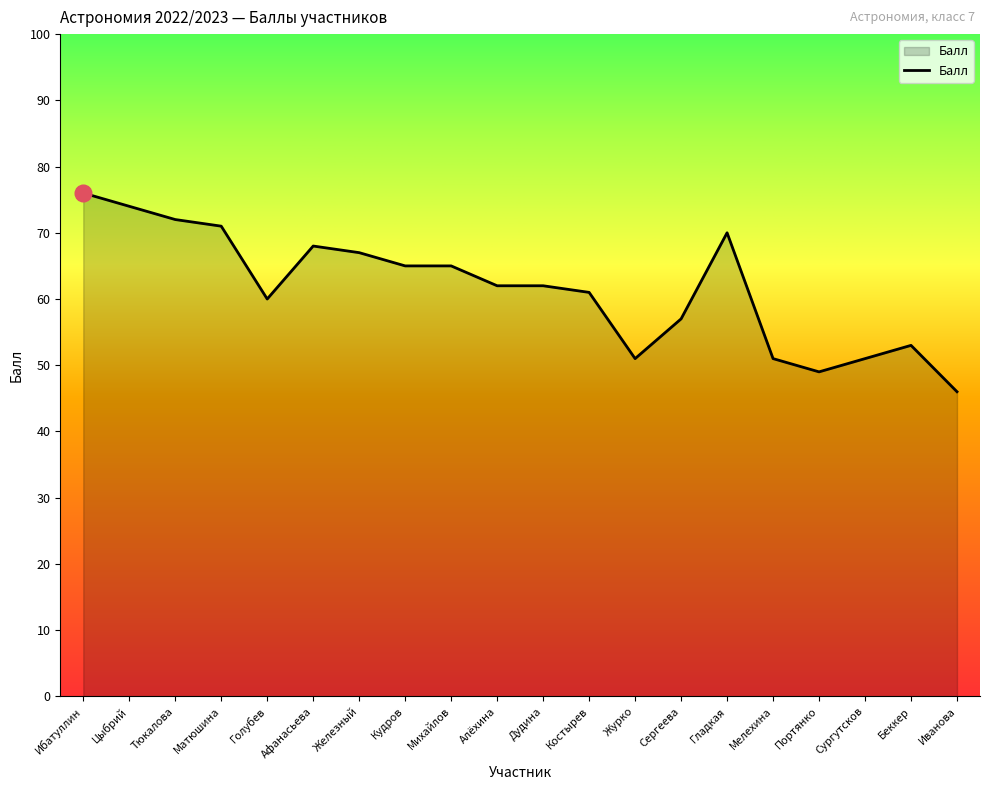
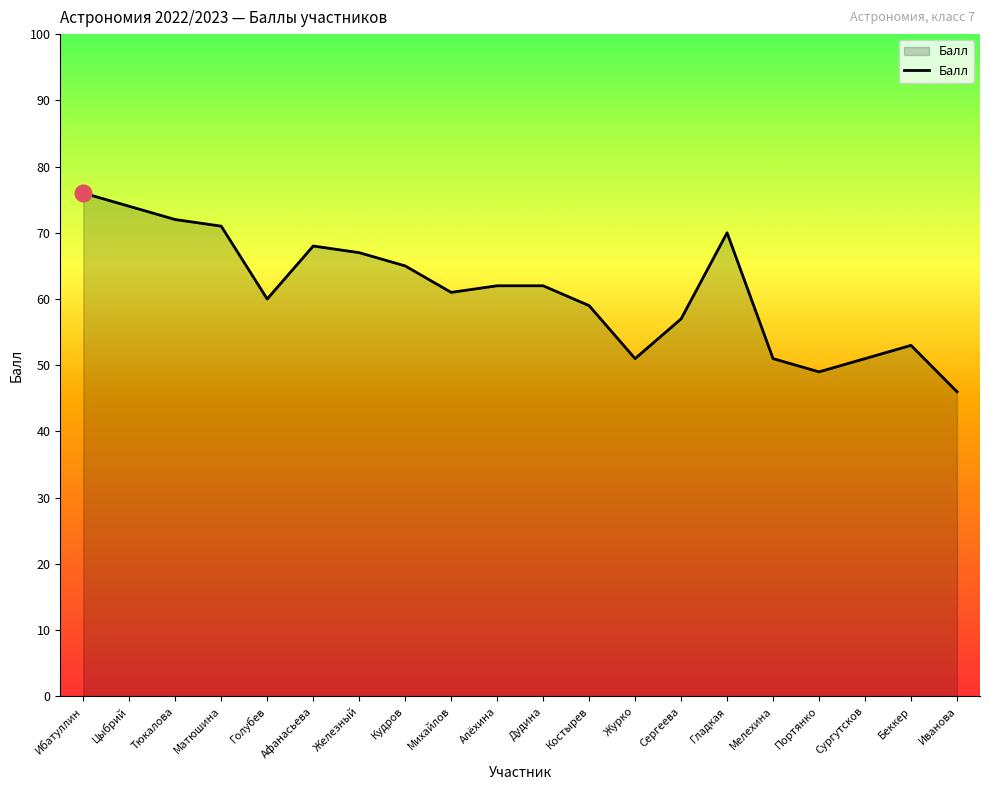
  {
    "Балл": {
      "Цыбрий": 74,
      "Тюкалова": 72,
      "Матюшина": 71,
      "Голубев": 60,
      "Афанасьева": 68,
      "Железный": 67,
      "Кудров": 65,
-     "Михайлов": 65,
+     "Михайлов": 61,
      "Алёхина": 62,
      "Дудина": 62,
-     "Костырев": 61,
+     "Костырев": 59,
      "Журко": 51,
      "Сергеева": 57,
      "Гладкая": 70,
      "Мелехина": 51,
      "Портянко": 49,
      "Сургутсков": 51,
      "Беккер": 53,
      "Иванова": 46
    }
  }
